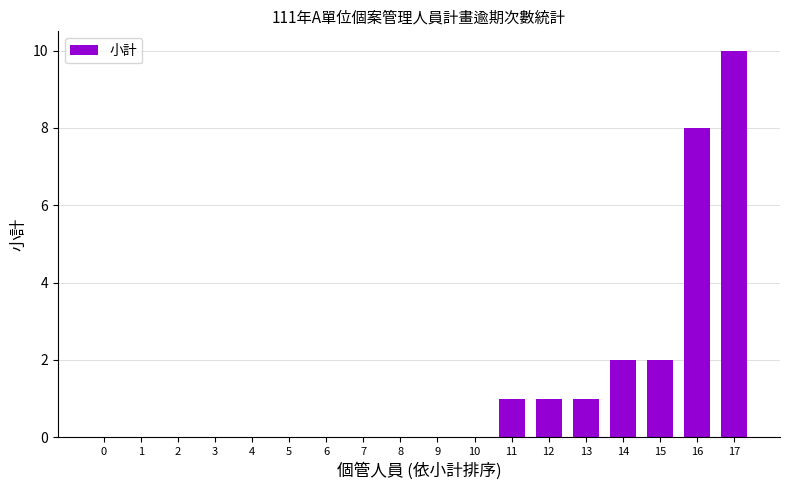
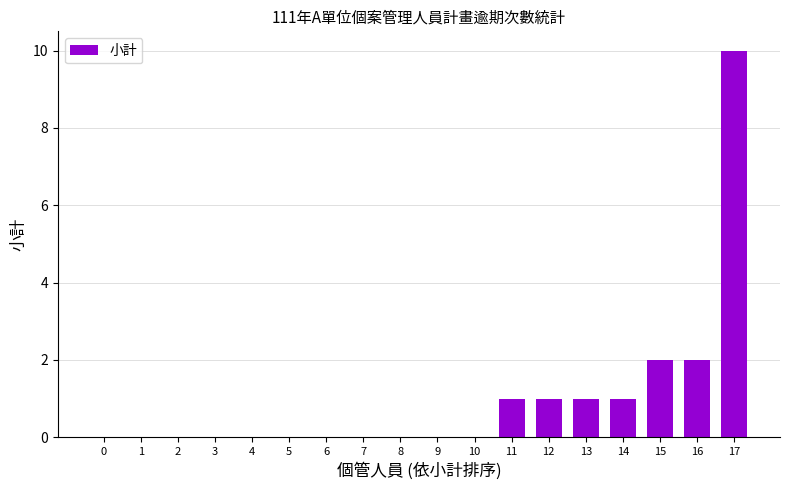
  {
    "0": 0,
    "1": 0,
    "2": 0,
    "3": 0,
    "4": 0,
    "5": 0,
    "6": 0,
    "7": 0,
    "8": 0,
    "9": 0,
    "10": 0,
    "11": 1,
    "12": 1,
    "13": 1,
-   "14": 2,
+   "14": 1,
    "15": 2,
-   "16": 8,
+   "16": 2,
    "17": 10
  }
